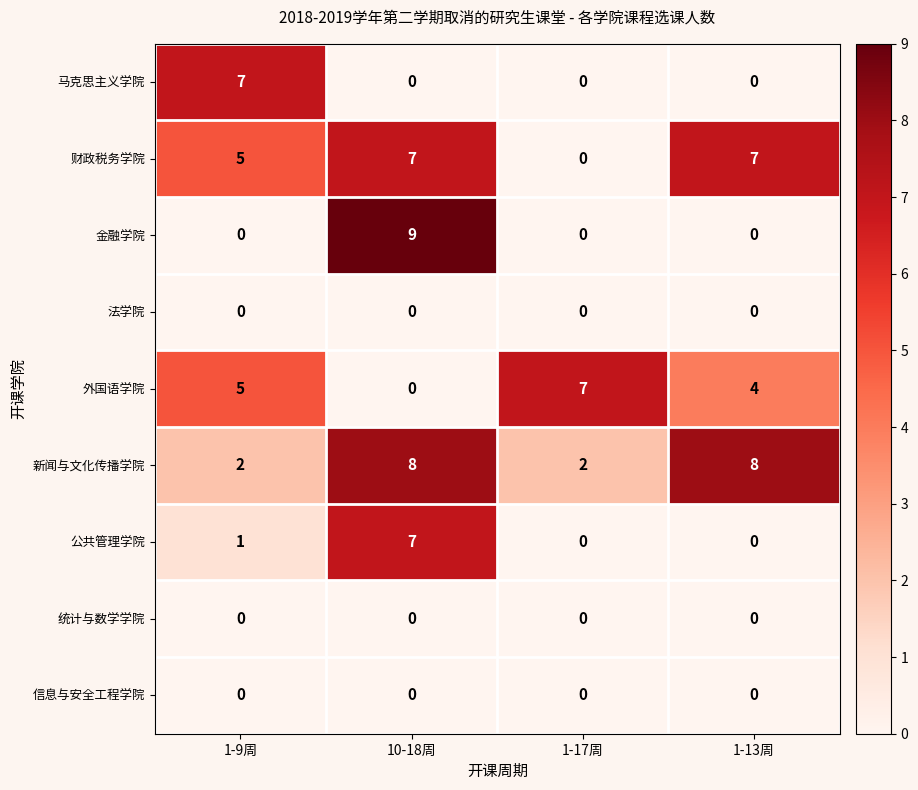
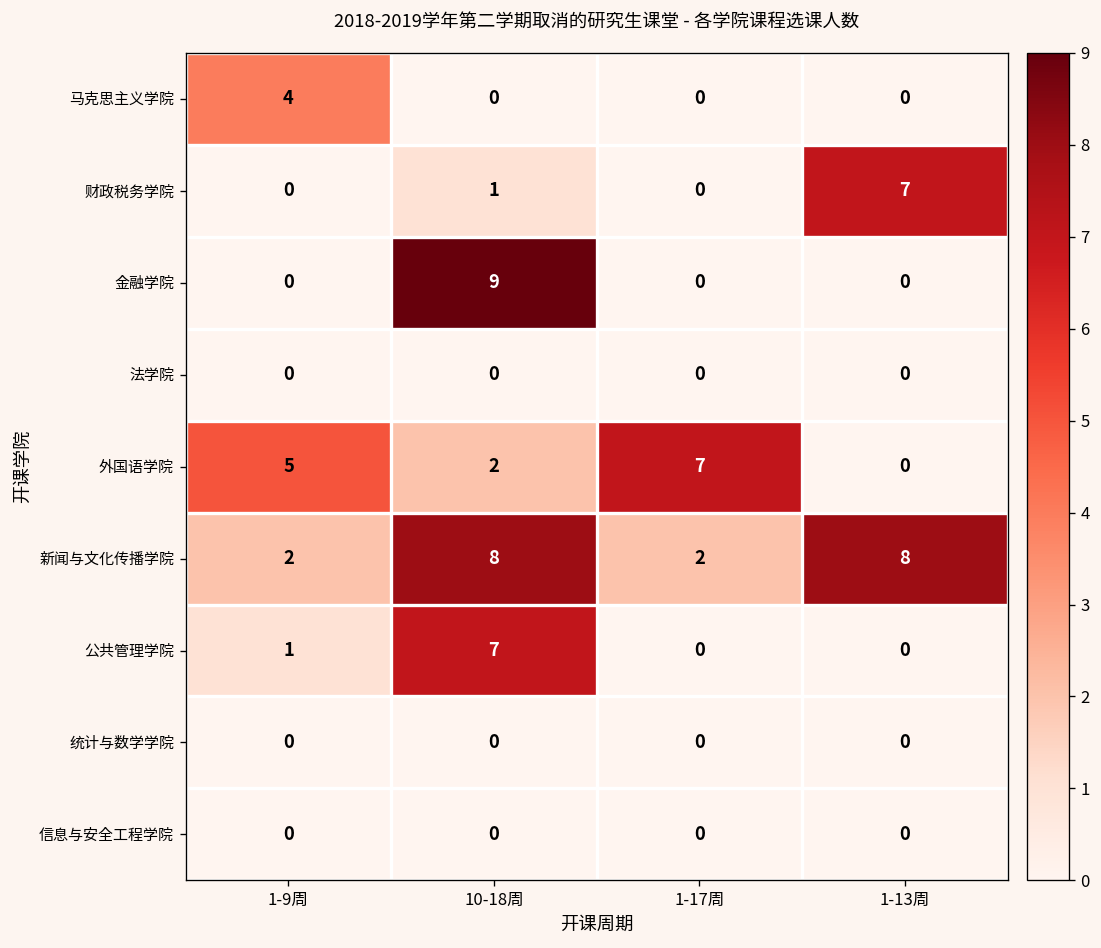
  {
    "马克思主义学院": {
-     "1-9周": 7,
+     "1-9周": 4,
      "10-18周": 0,
      "1-17周": 0,
      "1-13周": 0
    },
    "财政税务学院": {
-     "1-9周": 5,
-     "10-18周": 7,
+     "1-9周": 0,
+     "10-18周": 1,
      "1-17周": 0,
      "1-13周": 7
    },
    "金融学院": {
      "1-9周": 0,
      "10-18周": 9,
      "1-17周": 0,
      "1-13周": 0
    },
    "法学院": {
      "1-9周": 0,
      "10-18周": 0,
      "1-17周": 0,
      "1-13周": 0
    },
    "外国语学院": {
      "1-9周": 5,
-     "10-18周": 0,
+     "10-18周": 2,
      "1-17周": 7,
-     "1-13周": 4
+     "1-13周": 0
    },
    "新闻与文化传播学院": {
      "1-9周": 2,
      "10-18周": 8,
      "1-17周": 2,
      "1-13周": 8
    },
    "公共管理学院": {
      "1-9周": 1,
      "10-18周": 7,
      "1-17周": 0,
      "1-13周": 0
    },
    "统计与数学学院": {
      "1-9周": 0,
      "10-18周": 0,
      "1-17周": 0,
      "1-13周": 0
    },
    "信息与安全工程学院": {
      "1-9周": 0,
      "10-18周": 0,
      "1-17周": 0,
      "1-13周": 0
    }
  }
